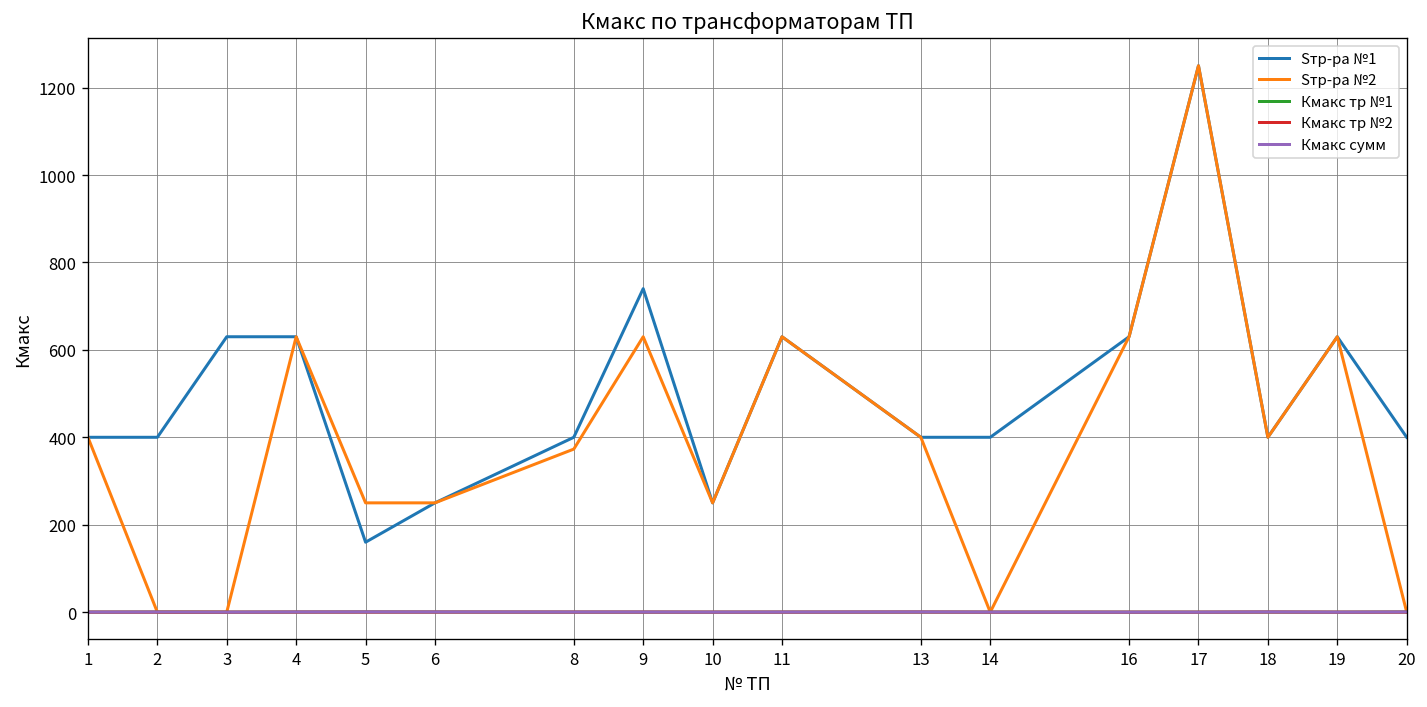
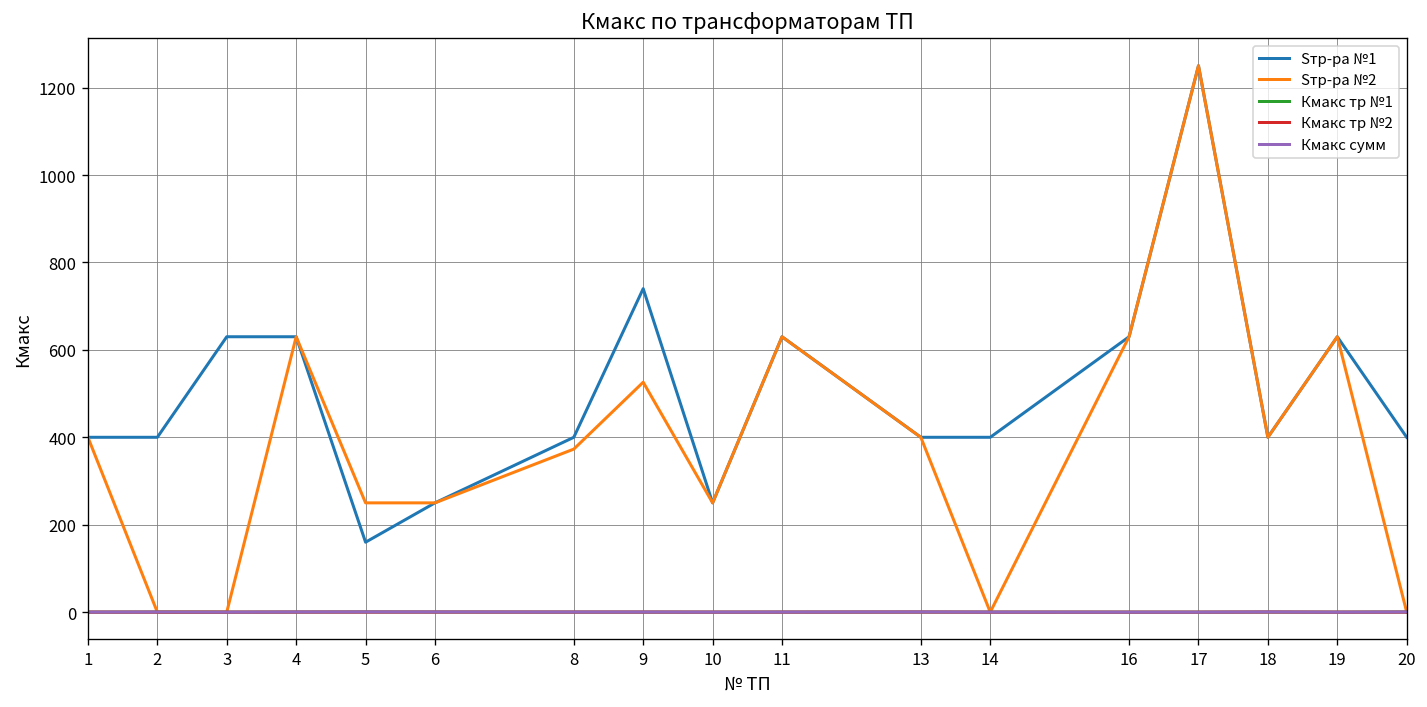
  {
    "Sтр-ра №1": {
      "2": 400,
      "3": 630,
      "5": 160,
      "8": 400,
      "9": 740,
      "14": 400,
      "20": 400
    },
    "Sтр-ра №2": {
      "5": 250,
      "8": 370,
-     "9": 630
+     "9": 530
    },
    "Кмакс сумм": {
      "1": 0,
      "4": 0,
      "5": 0,
      "6": 0,
      "8": 0,
      "9": 0,
      "10": 0,
      "11": 0,
      "13": 0,
      "16": 0,
      "17": 0,
      "18": 0,
      "19": 0
    }
  }
